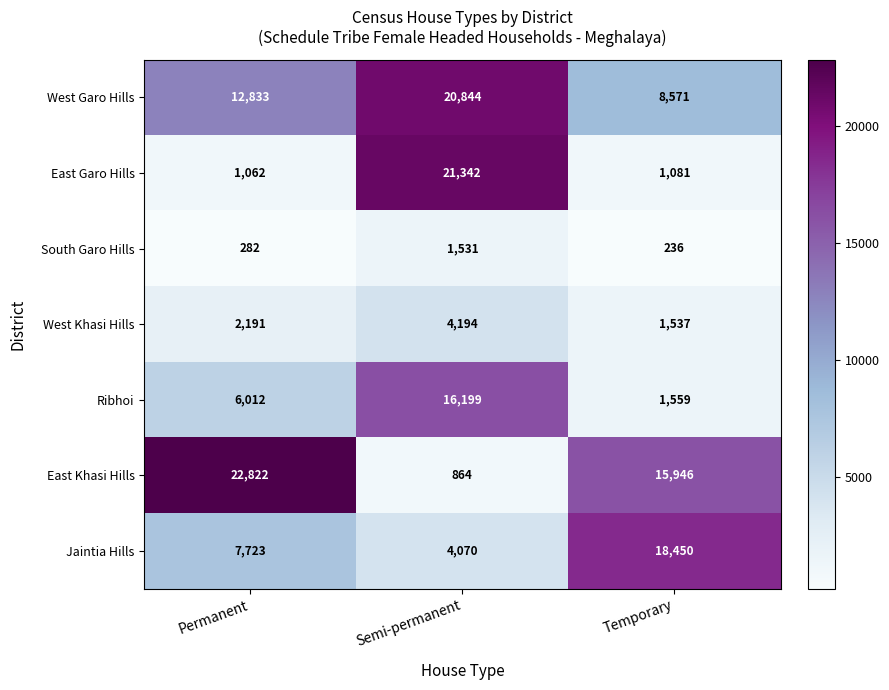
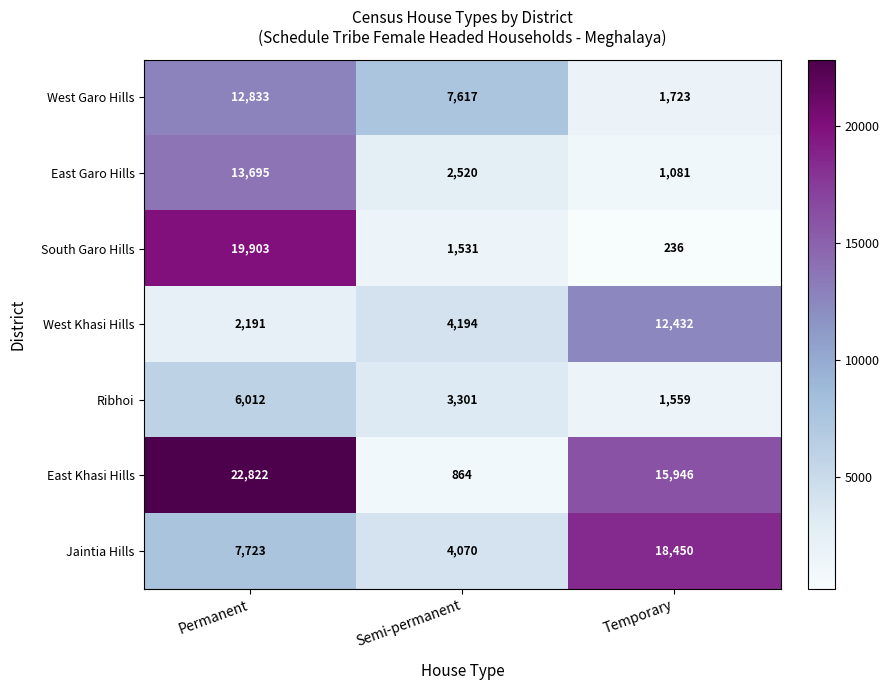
  {
    "West Garo Hills": {
      "Permanent": "12,833",
-     "Semi-permanent": "20,844",
-     "Temporary": "8,571"
+     "Semi-permanent": "7,617",
+     "Temporary": "1,723"
    },
    "East Garo Hills": {
-     "Permanent": "1,062",
-     "Semi-permanent": "21,342",
+     "Permanent": "13,695",
+     "Semi-permanent": "2,520",
      "Temporary": "1,081"
    },
    "South Garo Hills": {
-     "Permanent": "282",
+     "Permanent": "19,903",
      "Semi-permanent": "1,531",
      "Temporary": "236"
    },
    "West Khasi Hills": {
      "Permanent": "2,191",
      "Semi-permanent": "4,194",
-     "Temporary": "1,537"
+     "Temporary": "12,432"
    },
    "Ribhoi": {
      "Permanent": "6,012",
-     "Semi-permanent": "16,199",
+     "Semi-permanent": "3,301",
      "Temporary": "1,559"
    },
    "East Khasi Hills": {
      "Permanent": "22,822",
      "Semi-permanent": "864",
      "Temporary": "15,946"
    },
    "Jaintia Hills": {
      "Permanent": "7,723",
      "Semi-permanent": "4,070",
      "Temporary": "18,450"
    }
  }
